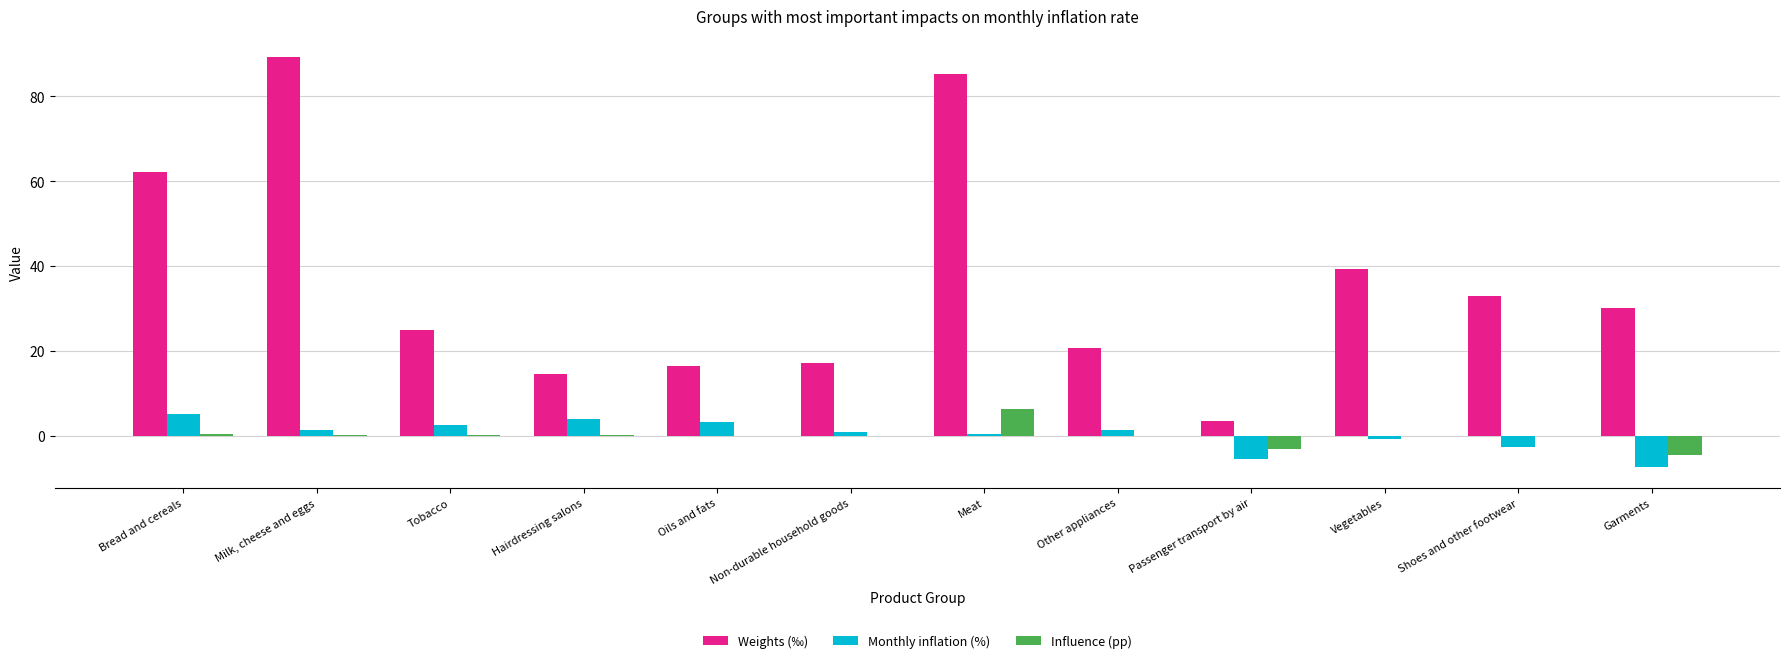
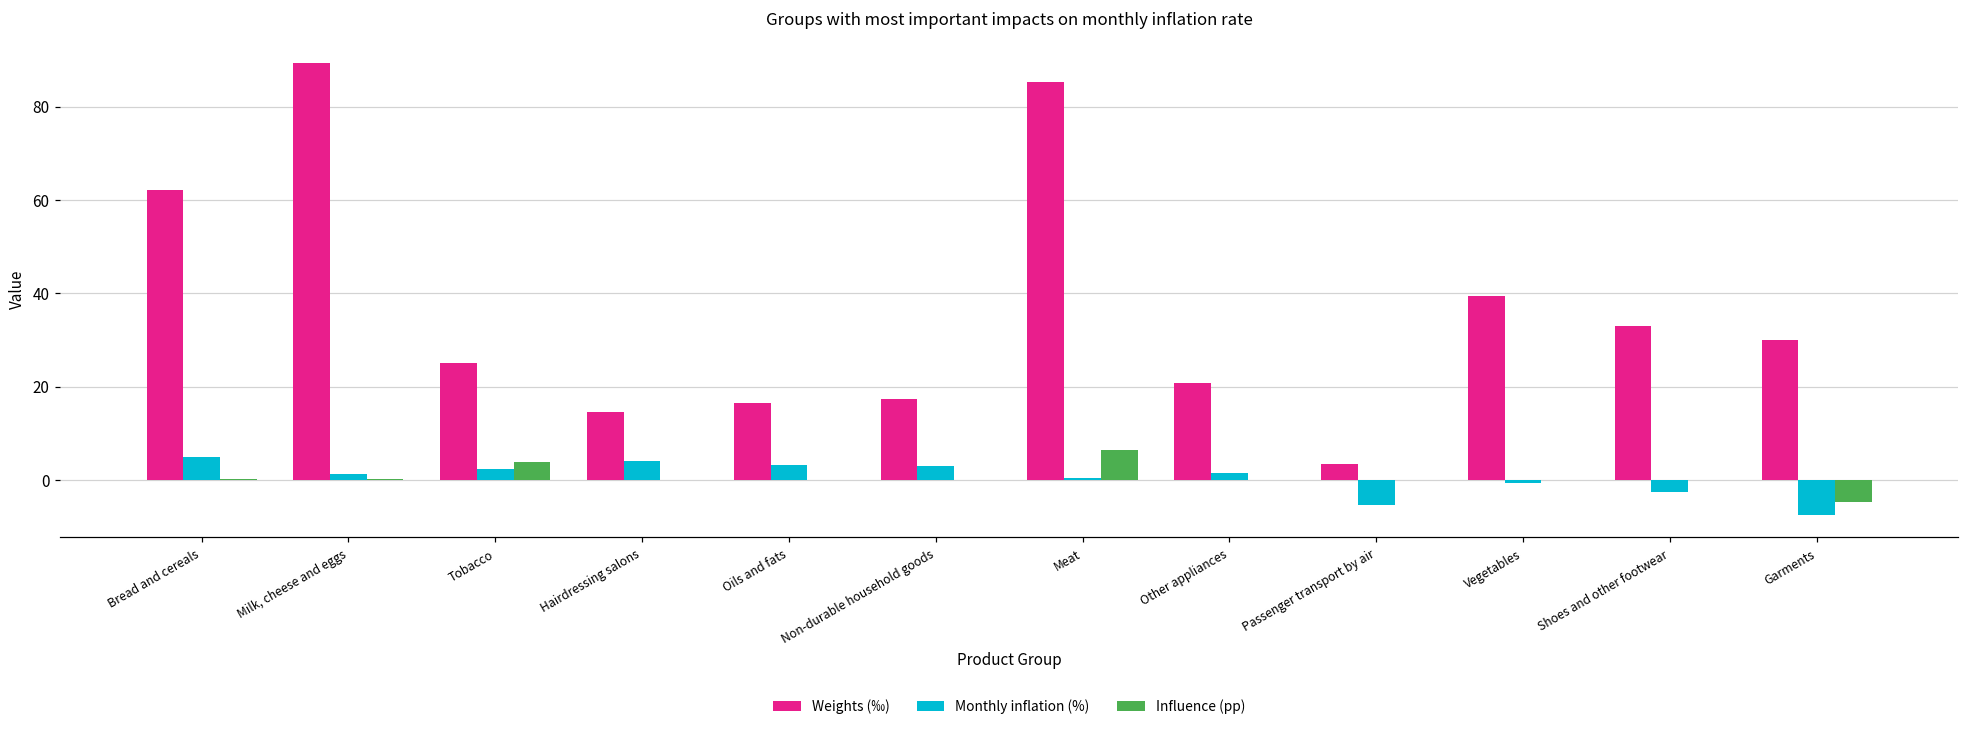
  {
    "Weights (‰)": {
      "Bread and cereals": 62,
      "Milk, cheese and eggs": 89,
      "Tobacco": 25,
      "Hairdressing salons": 14,
      "Oils and fats": 16,
      "Non-durable household goods": 17,
      "Meat": 85,
      "Other appliances": 21,
      "Passenger transport by air": 3,
      "Vegetables": 39,
      "Shoes and other footwear": 33,
      "Garments": 30
    },
    "Monthly inflation (%)": {
      "Bread and cereals": 5,
      "Milk, cheese and eggs": 1,
      "Tobacco": 2,
      "Hairdressing salons": 4,
      "Oils and fats": 3,
-     "Non-durable household goods": 1,
+     "Non-durable household goods": 3,
      "Other appliances": 1,
      "Passenger transport by air": -5,
      "Vegetables": -1,
      "Shoes and other footwear": -3,
      "Garments": -7
    },
    "Influence (pp)": {
-     "Tobacco": 0,
+     "Tobacco": 4,
      "Meat": 6,
-     "Passenger transport by air": -3,
+     "Passenger transport by air": 0,
      "Garments": -5
    }
  }
